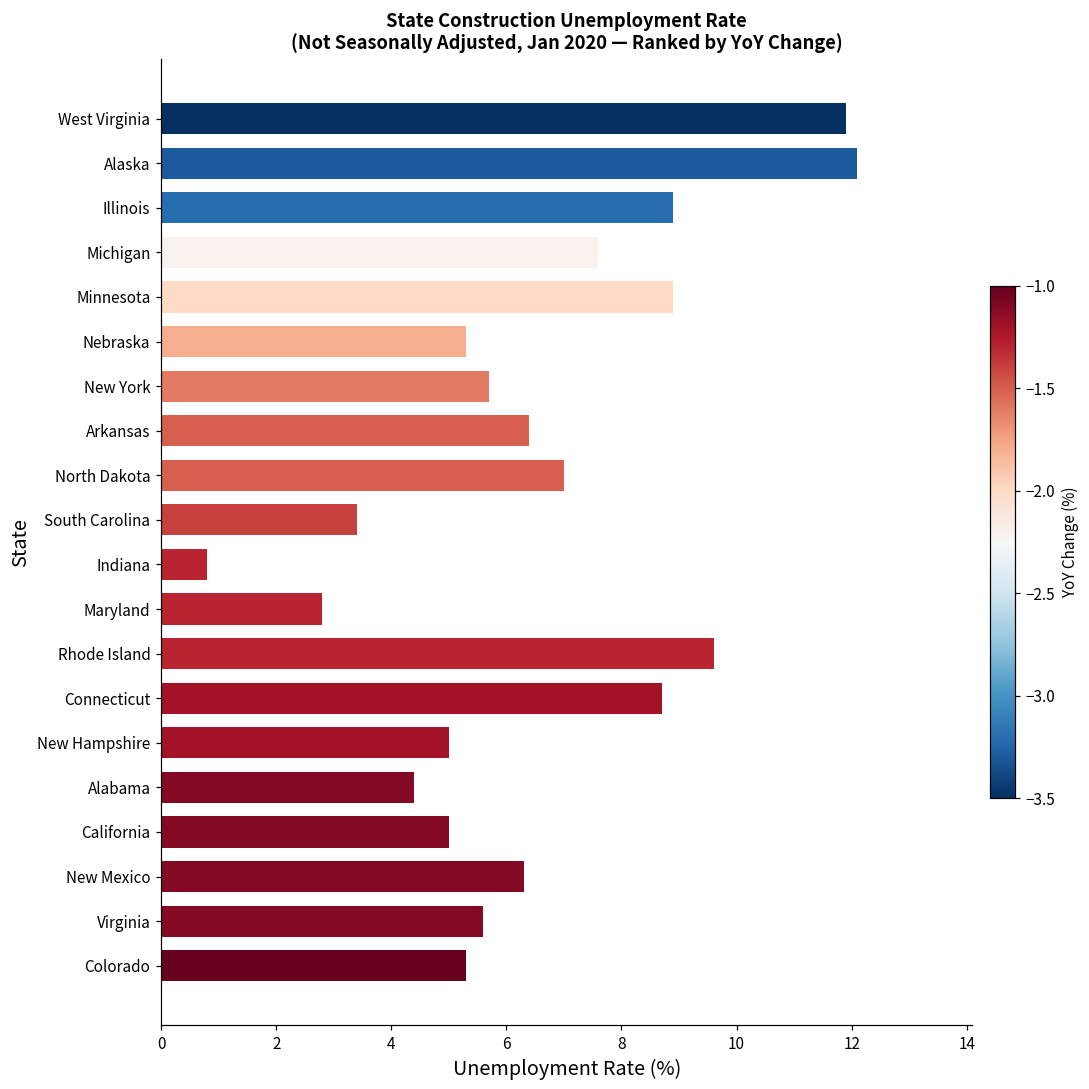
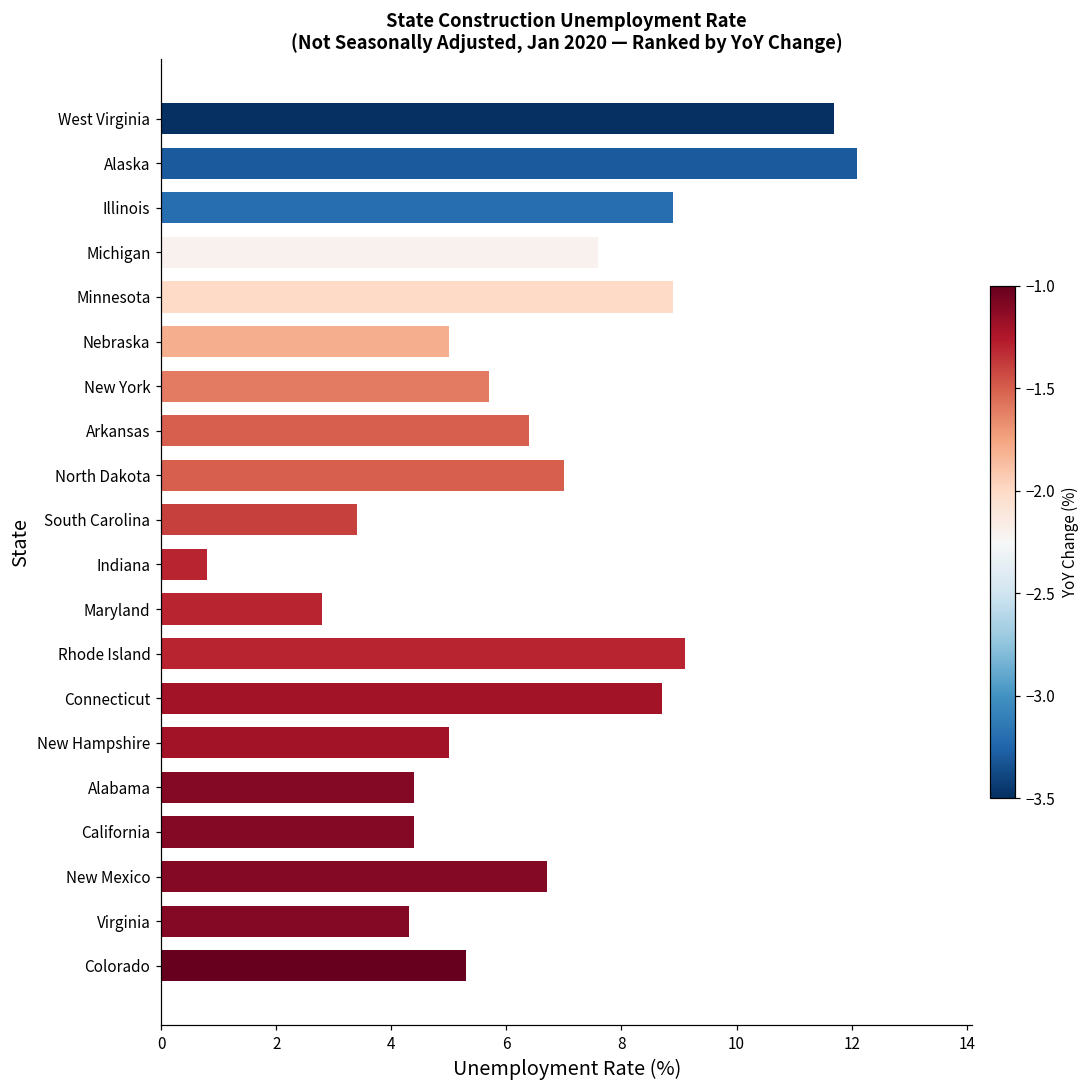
  {
-   "West Virginia": 11.9,
+   "West Virginia": 11.7,
    "Alaska": 12.1,
    "Illinois": 8.9,
    "Michigan": 7.6,
    "Minnesota": 8.9,
-   "Nebraska": 5.3,
+   "Nebraska": 5.0,
    "New York": 5.7,
    "Arkansas": 6.4,
    "North Dakota": 7.0,
    "South Carolina": 3.4,
    "Indiana": 0.8,
    "Maryland": 2.8,
-   "Rhode Island": 9.6,
+   "Rhode Island": 9.1,
    "Connecticut": 8.7,
    "New Hampshire": 5.0,
    "Alabama": 4.4,
-   "California": 5.0,
-   "New Mexico": 6.3,
-   "Virginia": 5.6,
+   "California": 4.4,
+   "New Mexico": 6.7,
+   "Virginia": 4.3,
    "Colorado": 5.3
  }
